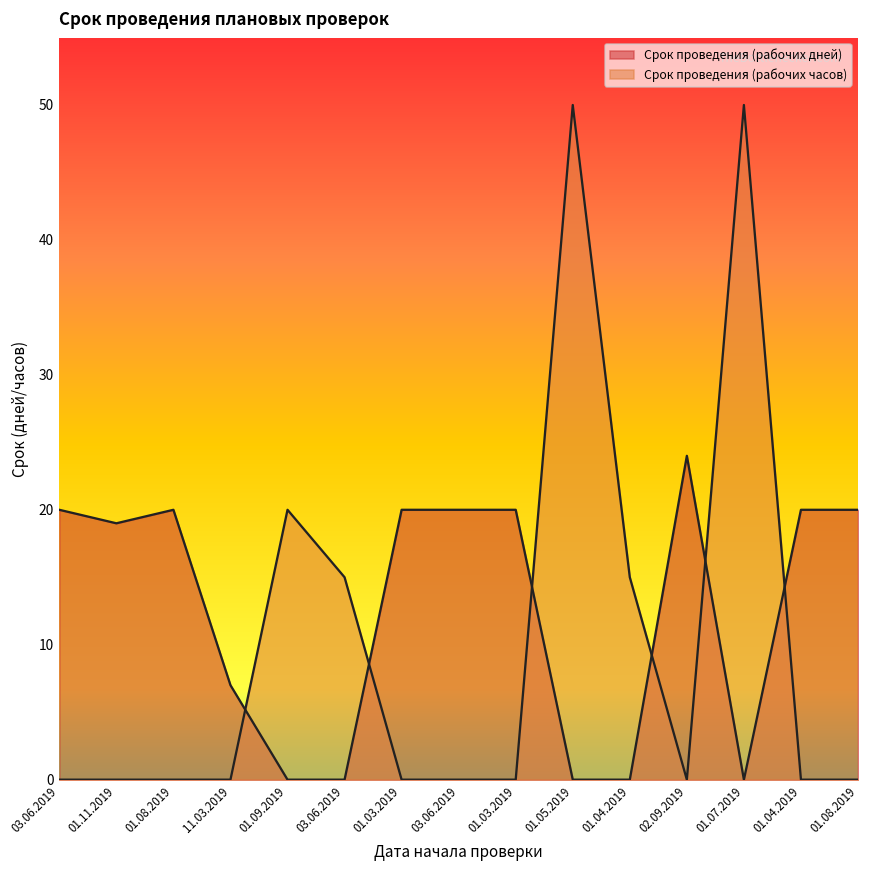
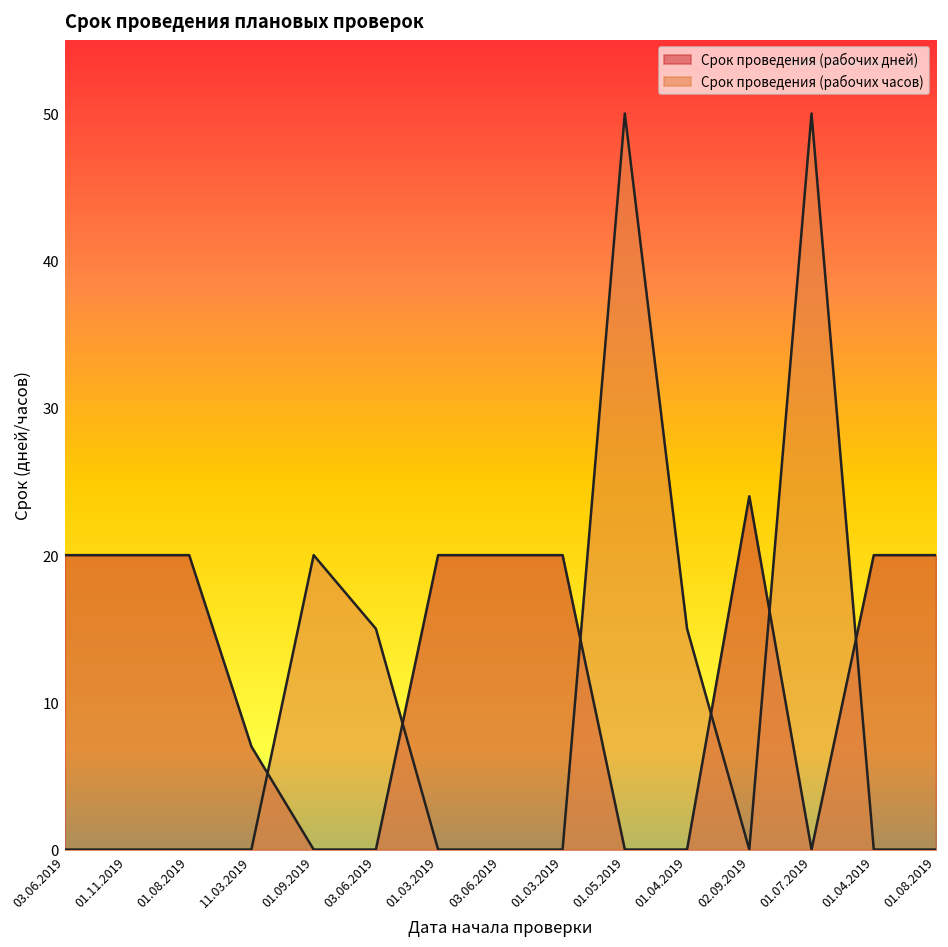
  {
    "Срок проведения (рабочих дней)": {
-     "01.11.2019": 19,
+     "01.11.2019": 20,
      "11.03.2019": 7,
      "01.09.2019": 0,
      "01.05.2019": 0,
      "02.09.2019": 24,
      "01.07.2019": 0
    },
    "Срок проведения (рабочих часов)": {
      "01.11.2019": 0,
      "11.03.2019": 0,
      "01.09.2019": 20,
      "01.05.2019": 50,
      "02.09.2019": 0,
      "01.07.2019": 50
    }
  }
